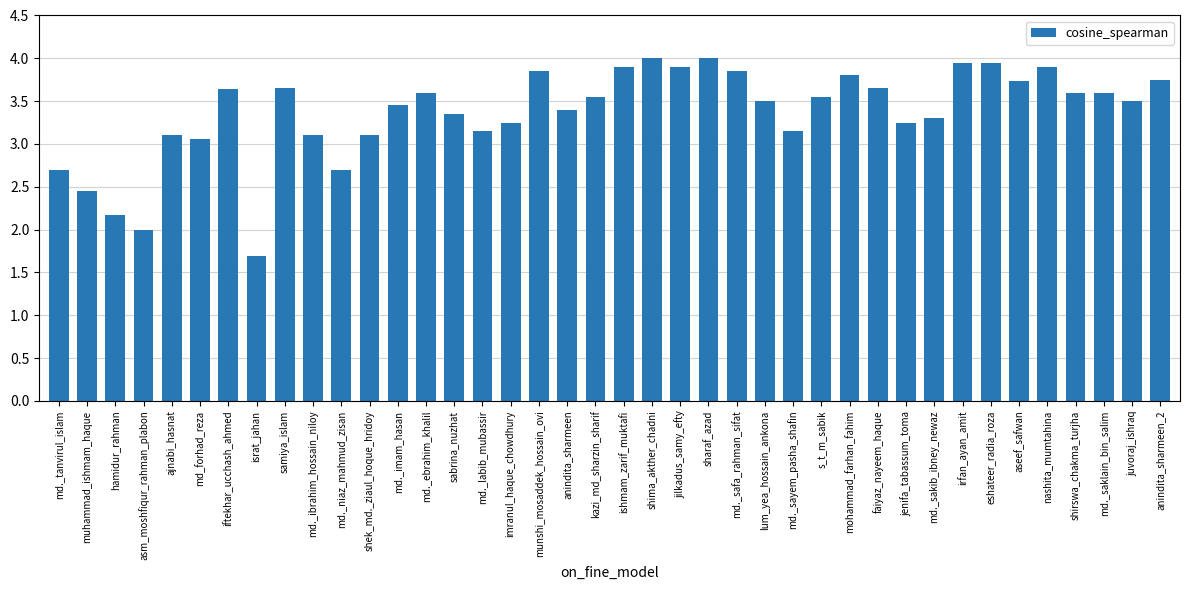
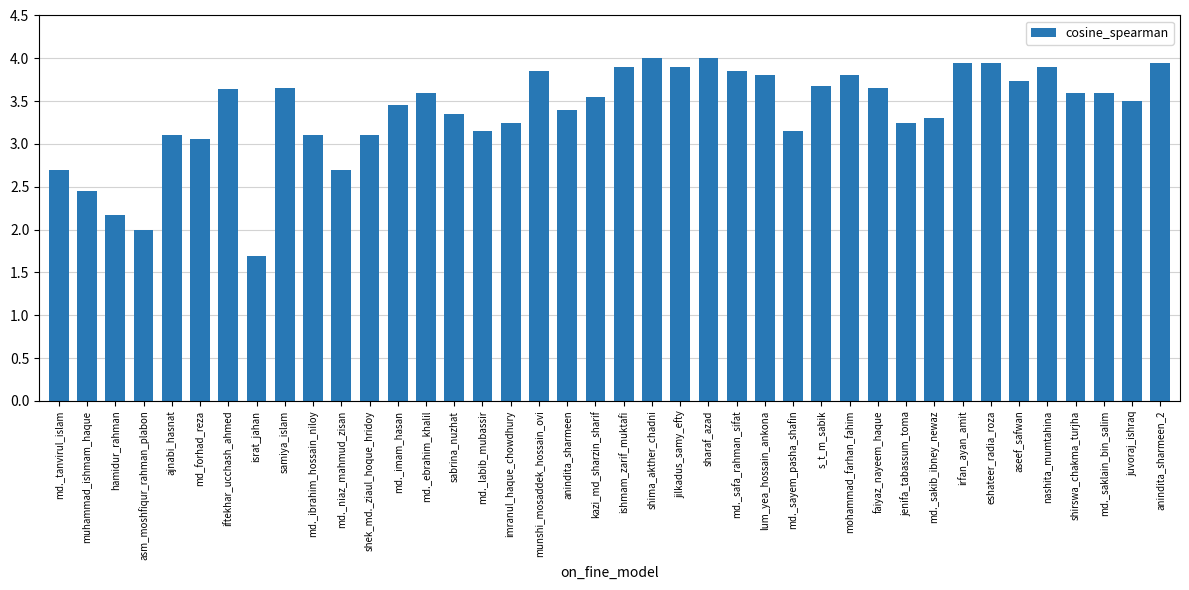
  {
    "md._tanvirul_islam": 2.7,
    "muhammad_ishmam_haque": 2.5,
    "hamidur_rahman": 2.2,
    "asm_moshfiqur_rahman_plabon": 2.0,
    "ajnabi_hasnat": 3.1,
    "md_forhad_reza": 3.1,
    "iftekhar_ucchash_ahmed": 3.6,
    "israt_jahan": 1.7,
    "samiya_islam": 3.7,
    "md._ibrahim_hossain_niloy": 3.1,
    "md._niaz_mahmud_zisan": 2.7,
    "shek_md._ziaul_hoque_hridoy": 3.1,
    "md._imam_hasan": 3.5,
    "md._ebrahim_khalil": 3.6,
    "sabrina_nuzhat": 3.4,
    "md._labib_mubassir": 3.2,
    "imranul_haque_chowdhury": 3.3,
    "munshi_mosaddek_hossain_ovi": 3.9,
    "anindita_sharmeen": 3.4,
    "kazi_md_sharzin_sharif": 3.6,
    "ishmam_zarif_muktafi": 3.9,
    "shima_akther_chadni": 4.0,
    "jilkadus_samy_efty": 3.9,
    "sharaf_azad": 4.0,
    "md._safa_rahman_sifat": 3.9,
-   "lum_yea_hossain_ankona": 3.5,
+   "lum_yea_hossain_ankona": 3.8,
    "md._sayem_pasha_shafin": 3.2,
-   "s_t_m_sabik": 3.6,
+   "s_t_m_sabik": 3.7,
    "mohammad_farhan_fahim": 3.8,
    "faiyaz_nayeem_haque": 3.7,
    "jenifa_tabassum_toma": 3.3,
    "md._sakib_ibney_newaz": 3.3,
    "irfan_ayan_amit": 4.0,
    "eshateer_radia_roza": 4.0,
    "aseef_safwan": 3.7,
    "nashita_mumtahina": 3.9,
    "shirswa_chakma_turjha": 3.6,
    "md._saklain_bin_salim": 3.6,
    "juvoraj_ishraq": 3.5,
-   "anindita_sharmeen_2": 3.8
+   "anindita_sharmeen_2": 4.0
  }
